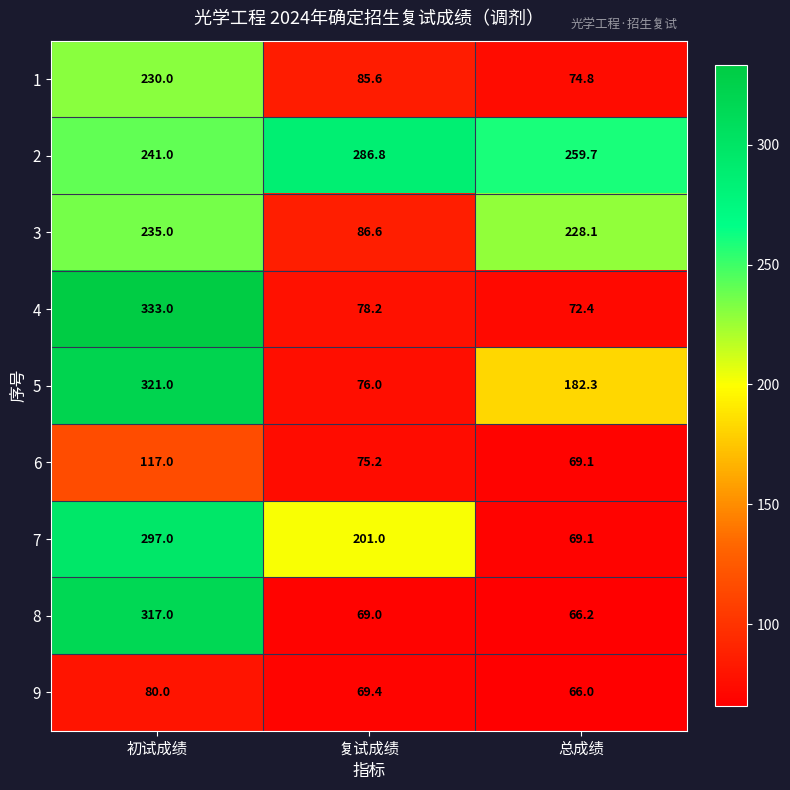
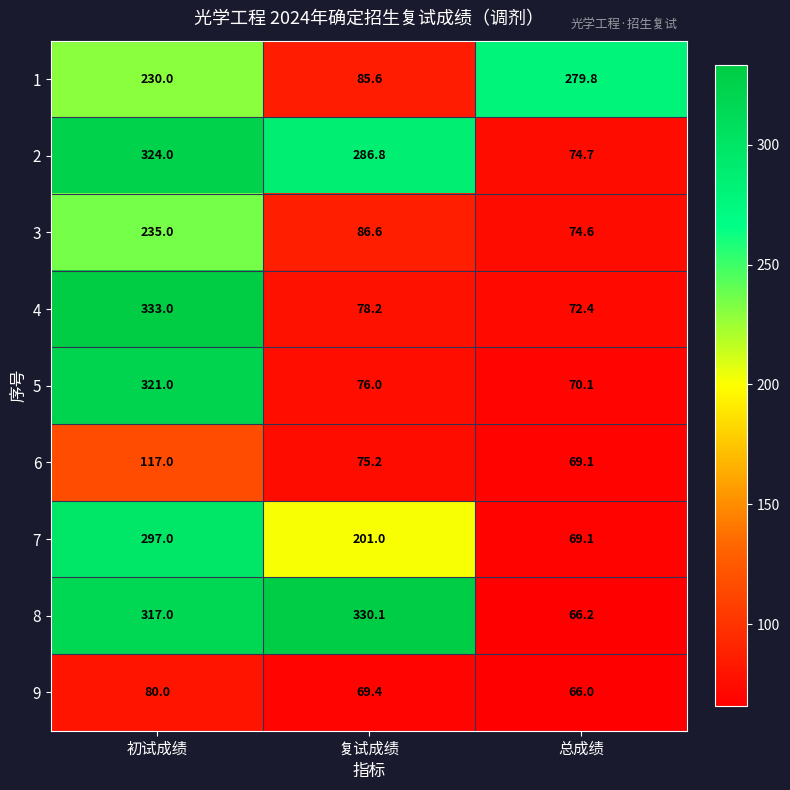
  {
    "1": {
      "初试成绩": 230.0,
      "复试成绩": 85.6,
-     "总成绩": 74.8
+     "总成绩": 279.8
    },
    "2": {
-     "初试成绩": 241.0,
+     "初试成绩": 324.0,
      "复试成绩": 286.8,
-     "总成绩": 259.7
+     "总成绩": 74.7
    },
    "3": {
      "初试成绩": 235.0,
      "复试成绩": 86.6,
-     "总成绩": 228.1
+     "总成绩": 74.6
    },
    "4": {
      "初试成绩": 333.0,
      "复试成绩": 78.2,
      "总成绩": 72.4
    },
    "5": {
      "初试成绩": 321.0,
      "复试成绩": 76.0,
-     "总成绩": 182.3
+     "总成绩": 70.1
    },
    "6": {
      "初试成绩": 117.0,
      "复试成绩": 75.2,
      "总成绩": 69.1
    },
    "7": {
      "初试成绩": 297.0,
      "复试成绩": 201.0,
      "总成绩": 69.1
    },
    "8": {
      "初试成绩": 317.0,
-     "复试成绩": 69.0,
+     "复试成绩": 330.1,
      "总成绩": 66.2
    },
    "9": {
      "初试成绩": 80.0,
      "复试成绩": 69.4,
      "总成绩": 66.0
    }
  }
